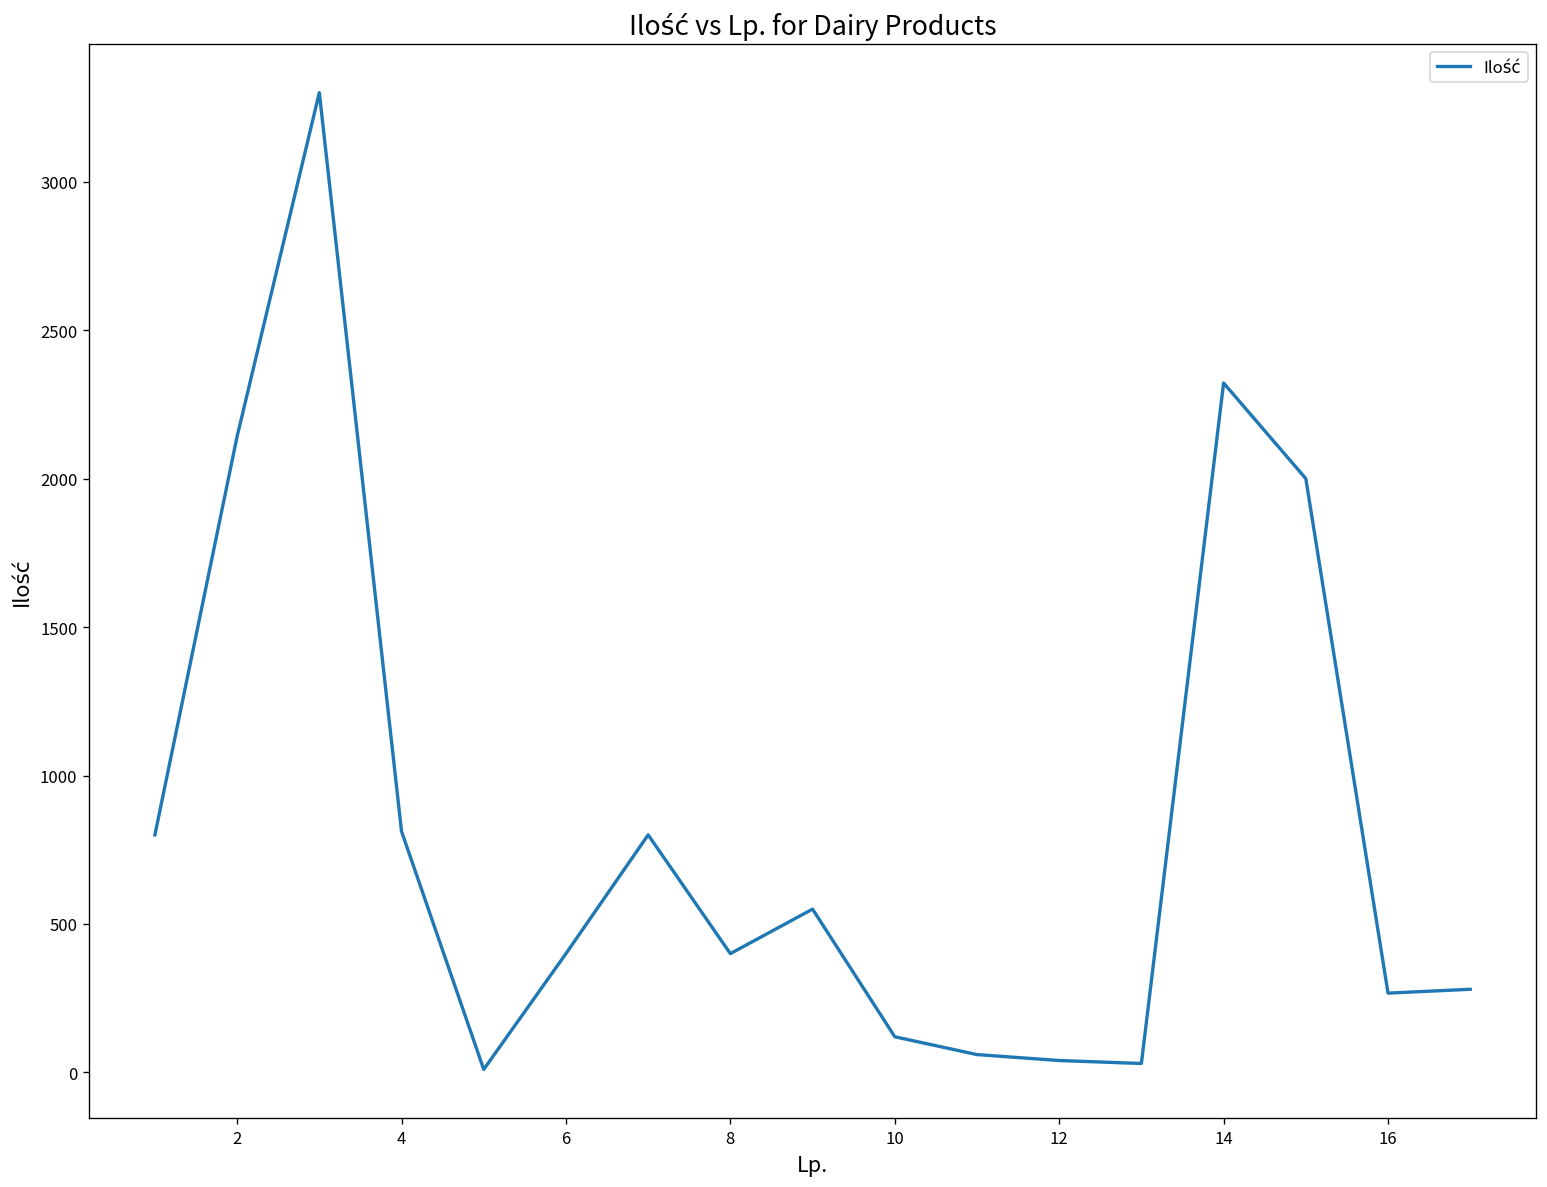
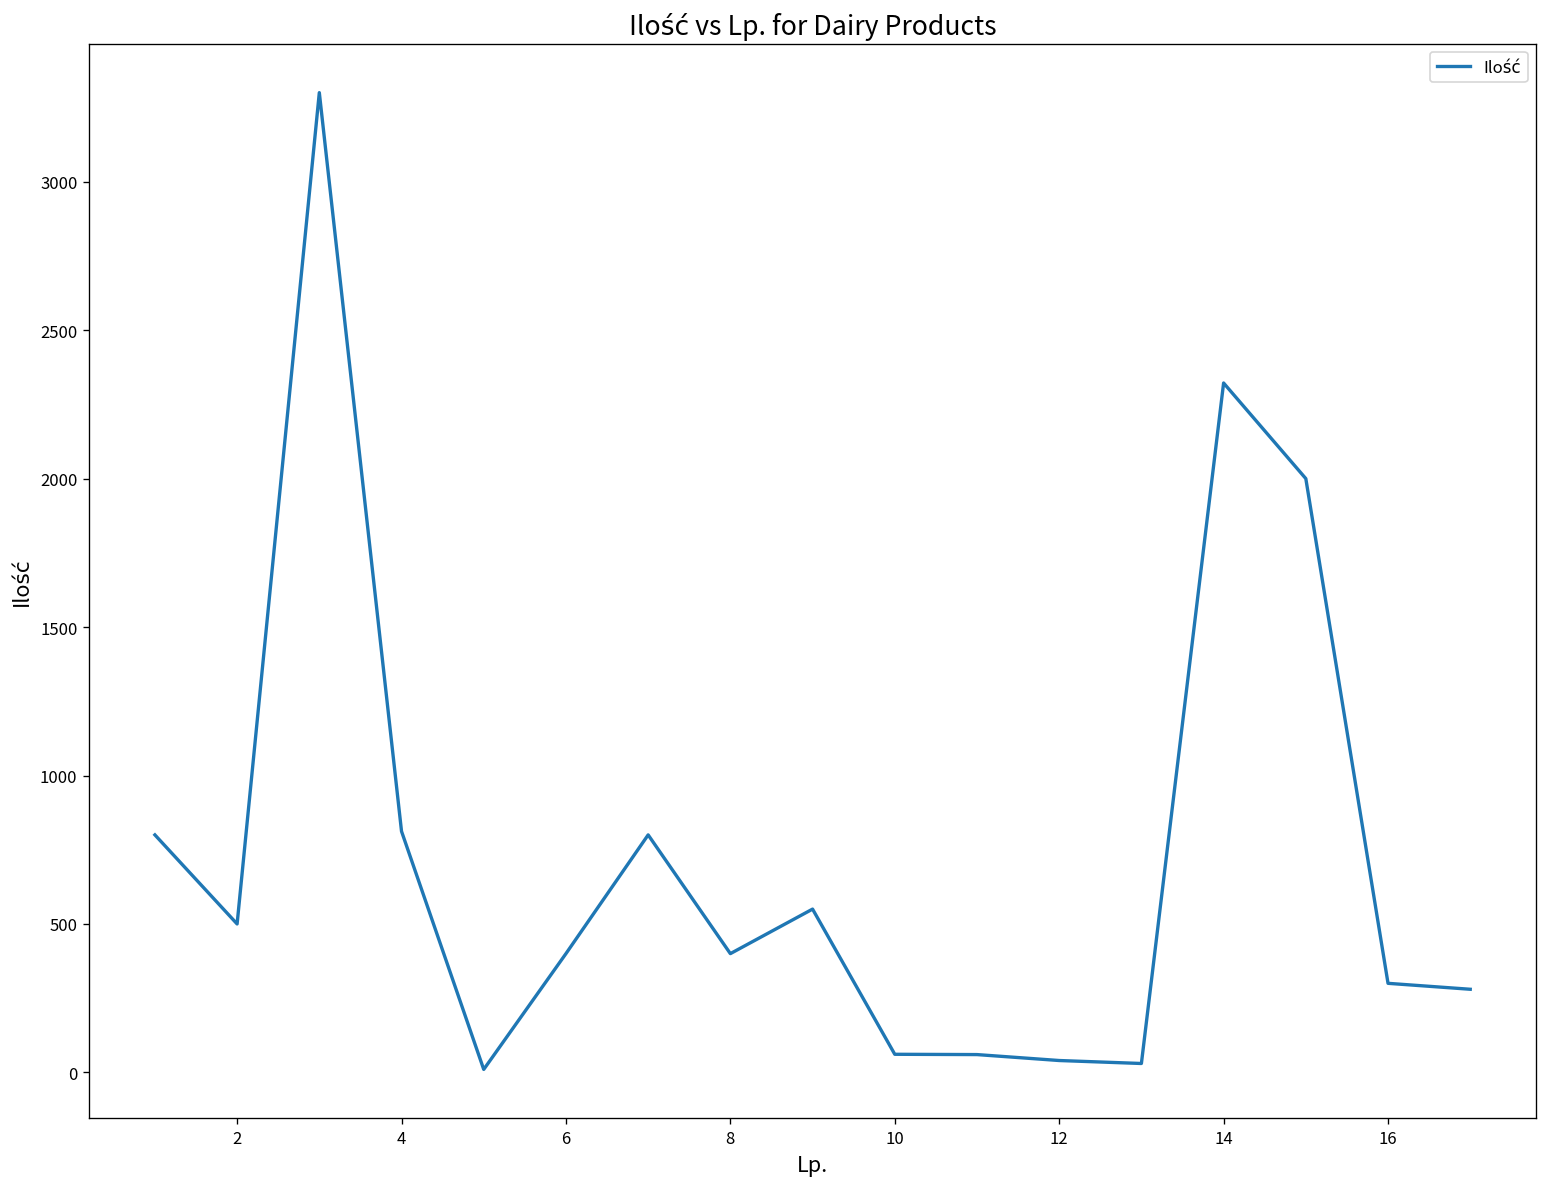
  {
-   "2": 2140,
+   "2": 500,
    "4": 810,
    "6": 400,
    "8": 400,
-   "10": 120,
+   "10": 60,
    "12": 40,
    "14": 2320,
-   "16": 270
+   "16": 300
  }
